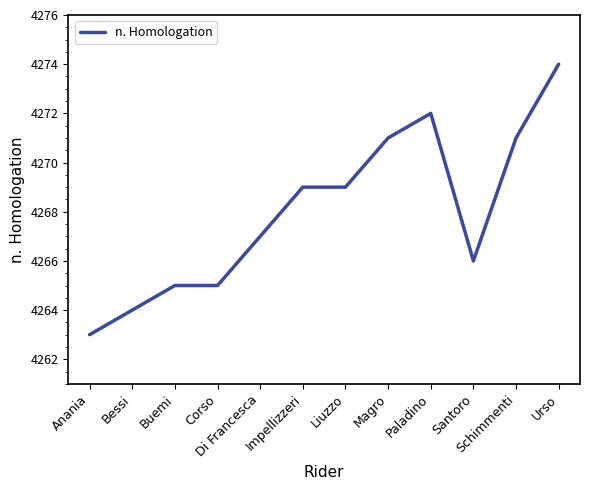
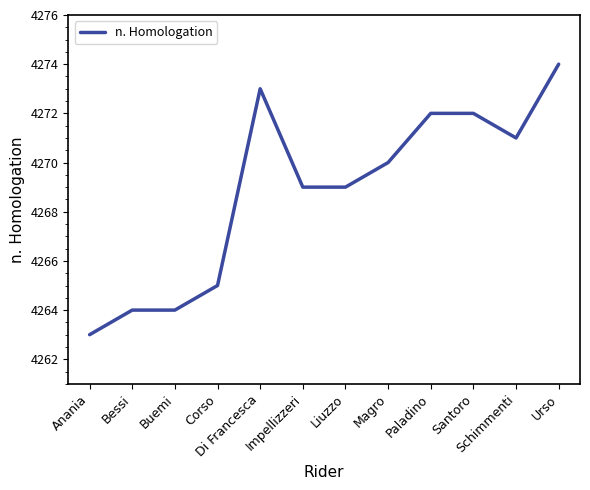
  {
    "Anania": 4263,
    "Bessi": 4264,
-   "Buemi": 4265,
+   "Buemi": 4264,
    "Corso": 4265,
-   "Di Francesca": 4267,
+   "Di Francesca": 4273,
    "Impellizzeri": 4269,
    "Liuzzo": 4269,
-   "Magro": 4271,
+   "Magro": 4270,
    "Paladino": 4272,
-   "Santoro": 4266,
+   "Santoro": 4272,
    "Schimmenti": 4271,
    "Urso": 4274
  }
